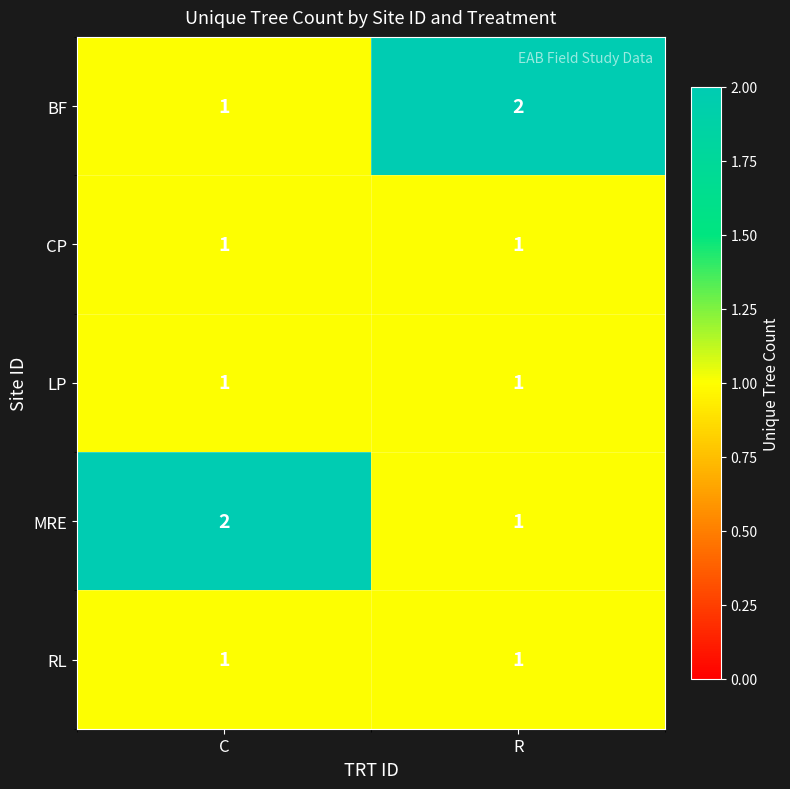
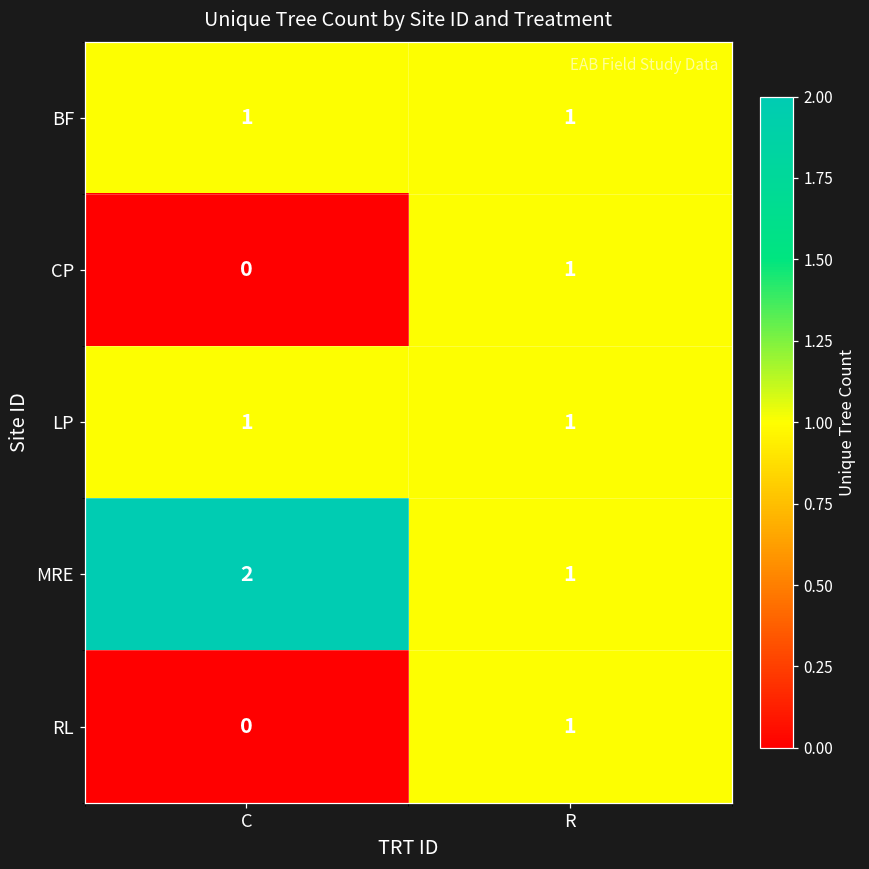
  {
    "BF": {
      "C": 1,
-     "R": 2
+     "R": 1
    },
    "CP": {
-     "C": 1,
+     "C": 0,
      "R": 1
    },
    "LP": {
      "C": 1,
      "R": 1
    },
    "MRE": {
      "C": 2,
      "R": 1
    },
    "RL": {
-     "C": 1,
+     "C": 0,
      "R": 1
    }
  }
